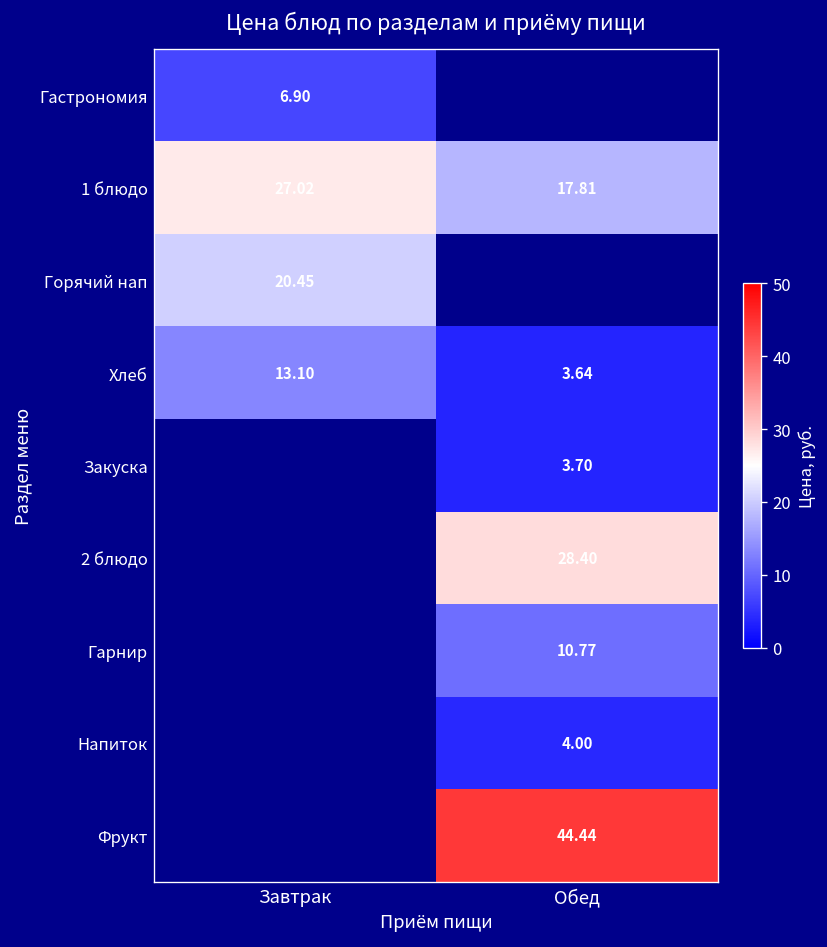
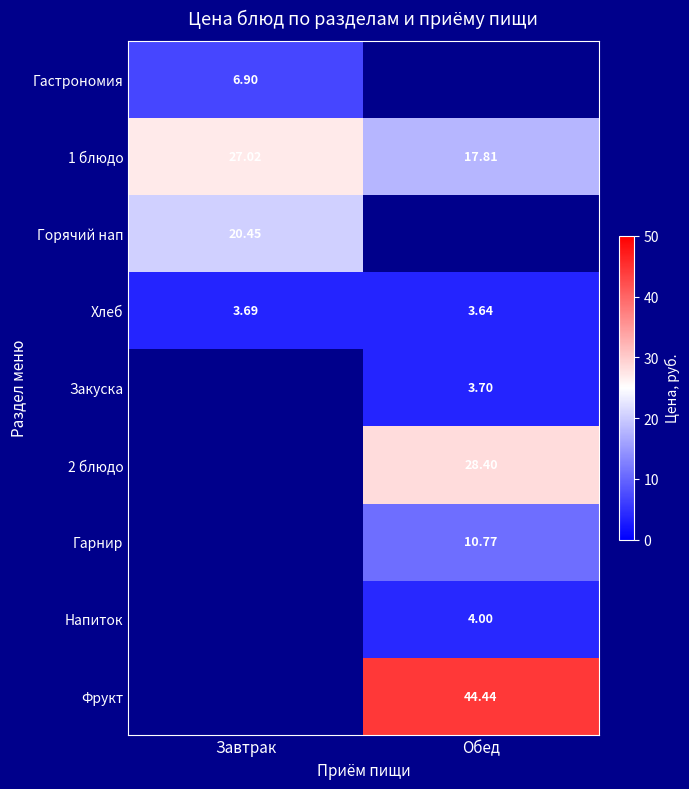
  {
    "Гастрономия": {
      "Завтрак": 6.90
    },
    "1 блюдо": {
      "Обед": 17.81
    },
    "Хлеб": {
-     "Завтрак": 13.10,
+     "Завтрак": 3.69,
      "Обед": 3.64
    },
    "Закуска": {
      "Обед": 3.70
    },
    "Гарнир": {
      "Обед": 10.77
    },
    "Напиток": {
      "Обед": 4.00
    },
    "Фрукт": {
      "Обед": 44.44
    }
  }
